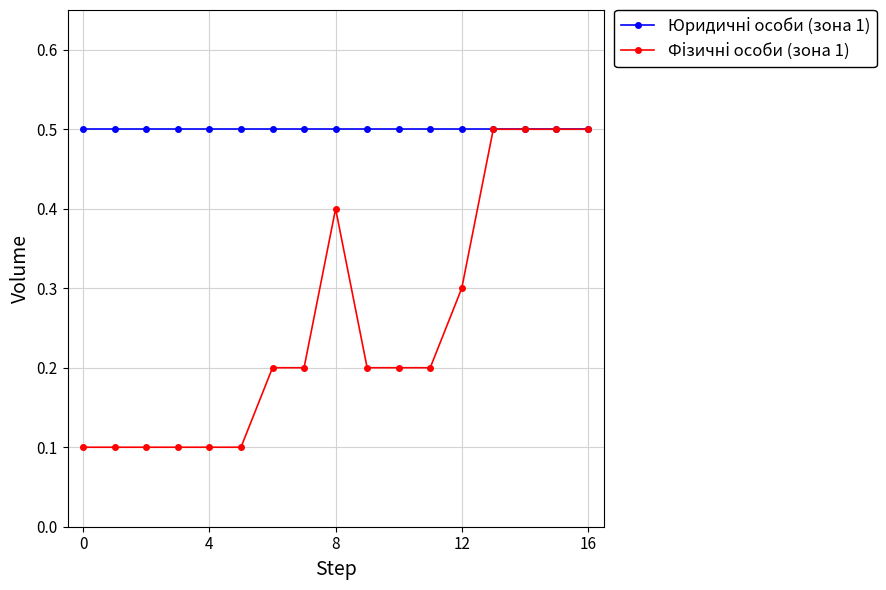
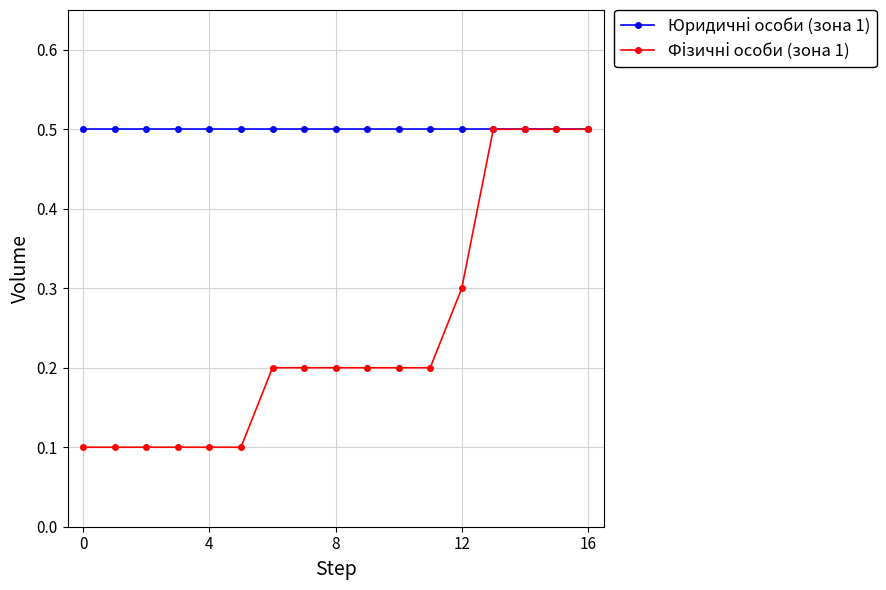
  {
    "Юридичні особи (зона 1)": {
      "0": 0.5,
      "4": 0.5,
      "8": 0.5,
      "12": 0.5
    },
    "Фізичні особи (зона 1)": {
      "0": 0.1,
      "4": 0.1,
-     "8": 0.4,
+     "8": 0.2,
      "12": 0.3
    }
  }
